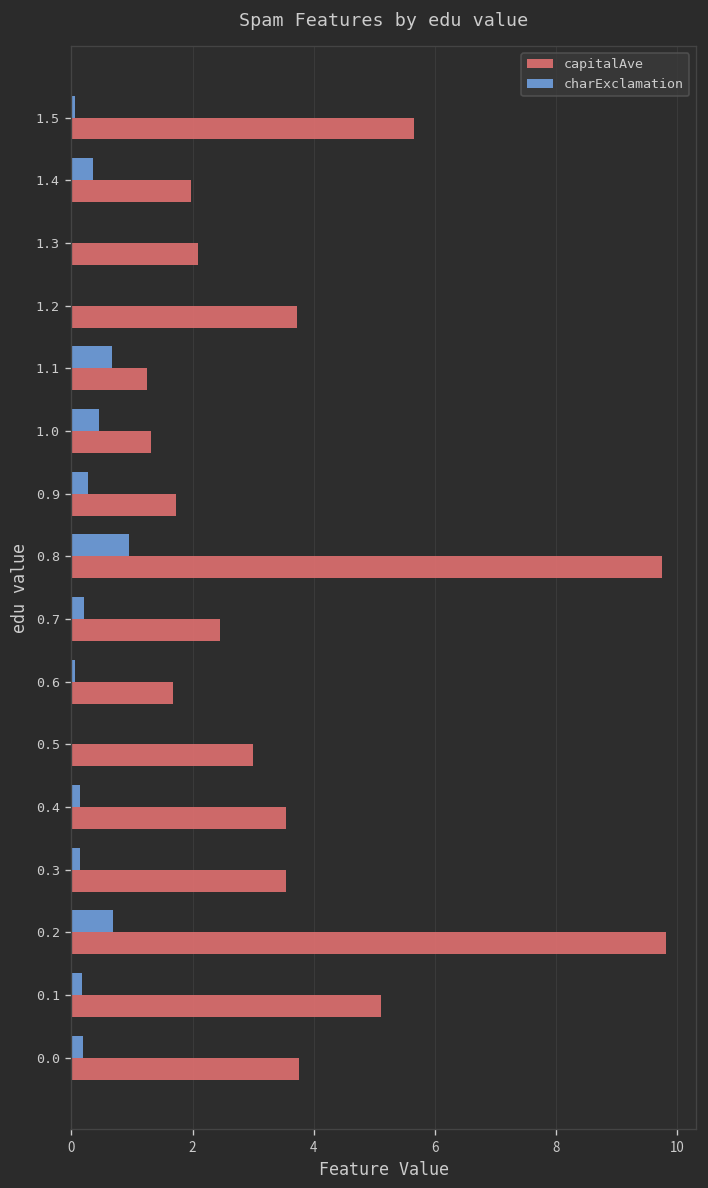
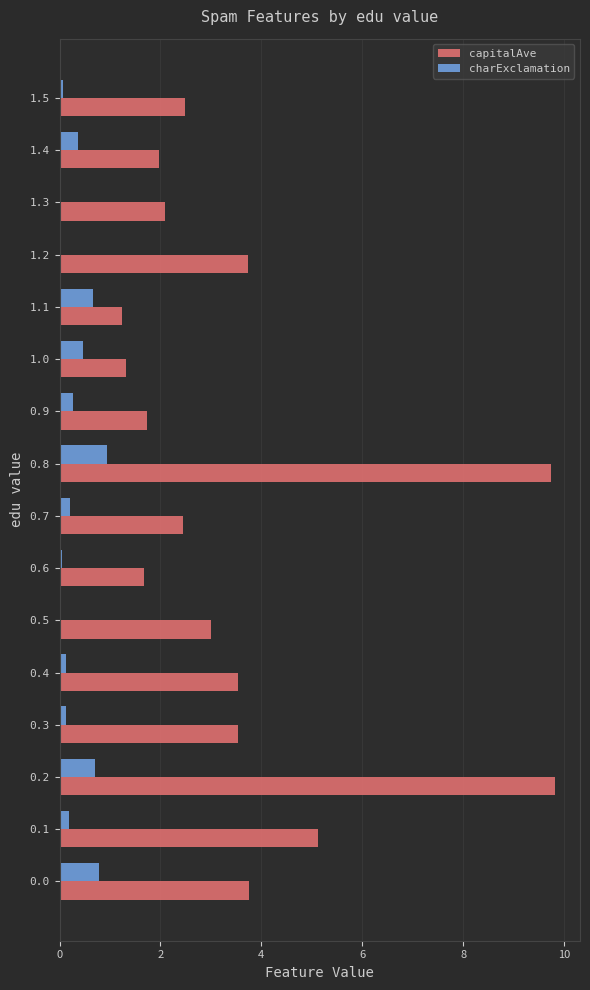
  {
    "capitalAve": {
-     "1.5": 5.7,
+     "1.5": 2.5,
      "1.4": 2.0,
      "1.3": 2.1,
      "1.2": 3.7,
      "1.1": 1.2,
      "1.0": 1.3,
      "0.9": 1.7,
      "0.8": 9.7,
      "0.7": 2.5,
      "0.6": 1.7,
      "0.5": 3.0,
      "0.4": 3.5,
      "0.3": 3.5,
      "0.2": 9.8,
      "0.1": 5.1,
      "0.0": 3.8
    },
    "charExclamation": {
      "1.5": 0.1,
      "1.4": 0.4,
      "1.3": 0.0,
      "1.2": 0.0,
      "1.1": 0.7,
      "1.0": 0.5,
      "0.9": 0.3,
      "0.8": 0.9,
      "0.7": 0.2,
      "0.6": 0.1,
      "0.5": 0.0,
      "0.4": 0.1,
      "0.3": 0.1,
      "0.2": 0.7,
      "0.1": 0.2,
-     "0.0": 0.2
+     "0.0": 0.8
    }
  }
